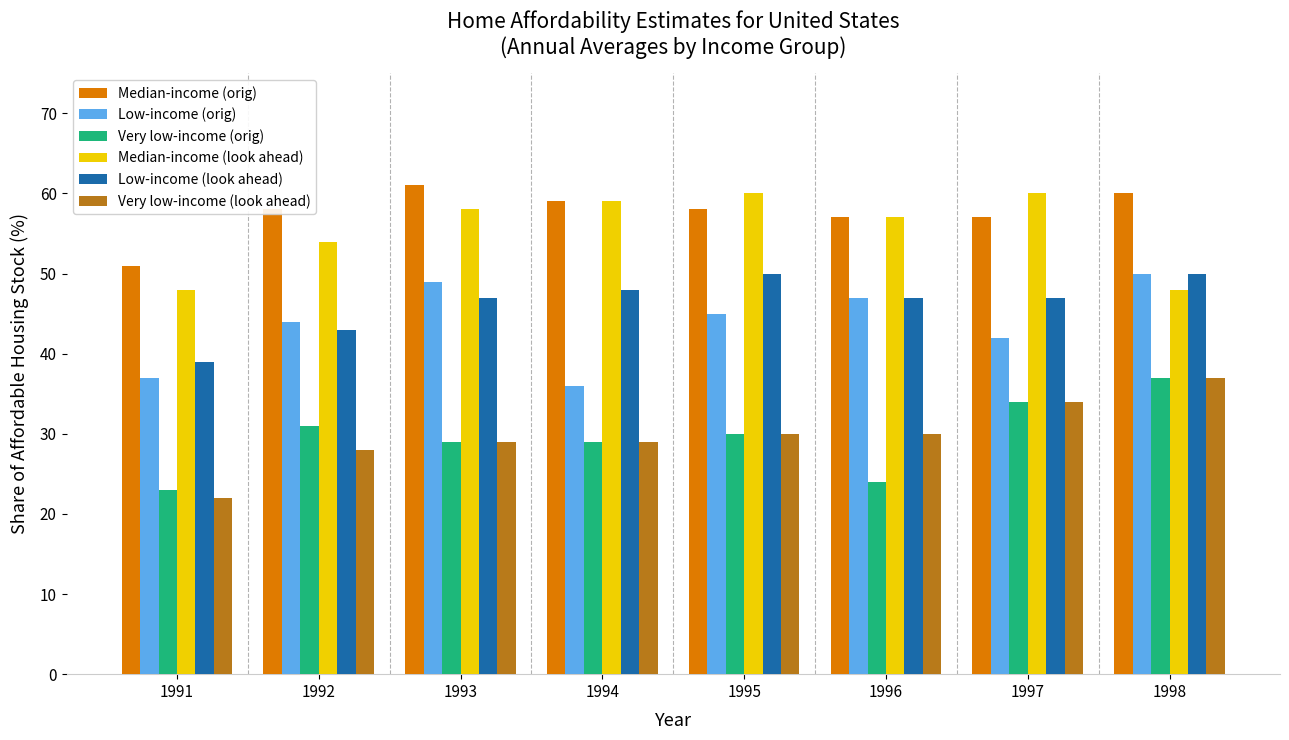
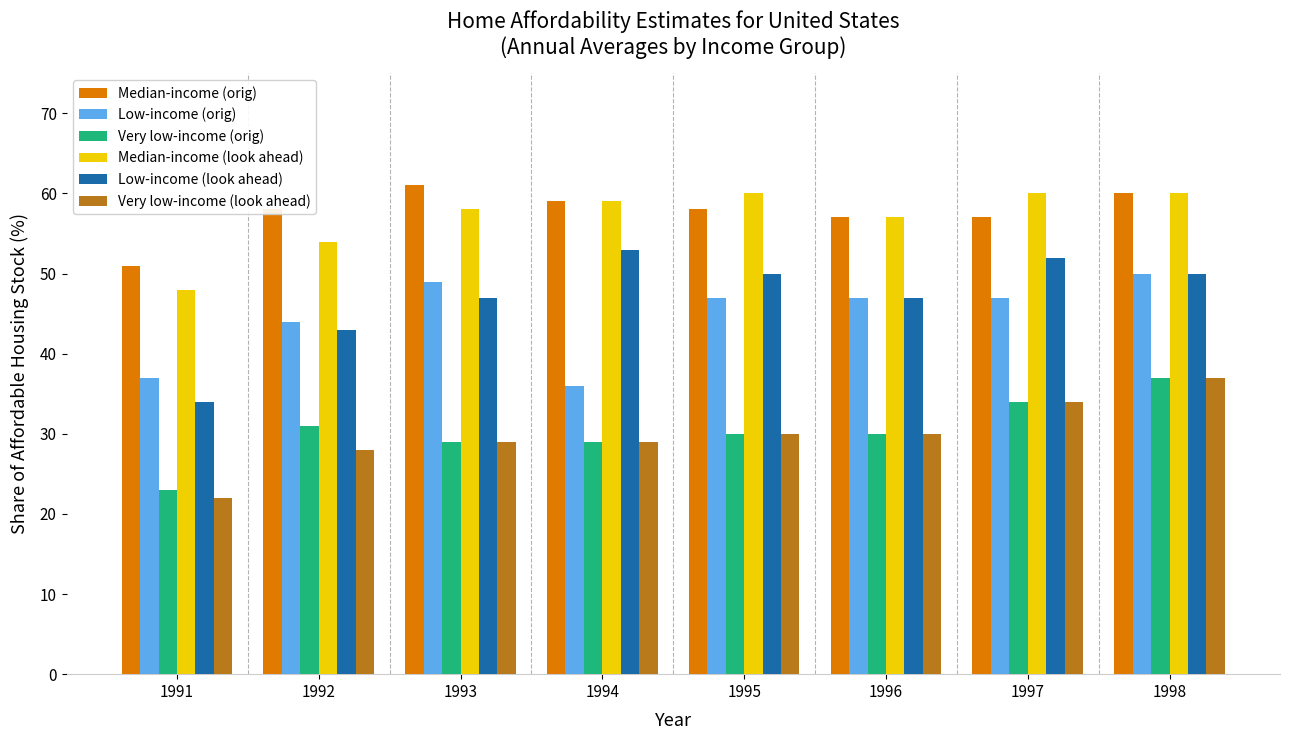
  {
    "Low-income (orig)": {
      "1991": 37,
      "1992": 44,
      "1993": 49,
      "1994": 36,
-     "1995": 45,
+     "1995": 47,
      "1996": 47,
-     "1997": 42,
+     "1997": 47,
      "1998": 50
    },
    "Very low-income (orig)": {
      "1991": 23,
      "1992": 31,
      "1993": 29,
      "1994": 29,
      "1995": 30,
-     "1996": 24,
+     "1996": 30,
      "1997": 34,
      "1998": 37
    },
    "Median-income (look ahead)": {
      "1991": 48,
      "1992": 54,
      "1993": 58,
      "1994": 59,
      "1995": 60,
      "1996": 57,
      "1997": 60,
-     "1998": 48
+     "1998": 60
    },
    "Low-income (look ahead)": {
-     "1991": 39,
+     "1991": 34,
      "1992": 43,
      "1993": 47,
-     "1994": 48,
+     "1994": 53,
      "1995": 50,
      "1996": 47,
-     "1997": 47,
+     "1997": 52,
      "1998": 50
    }
  }
